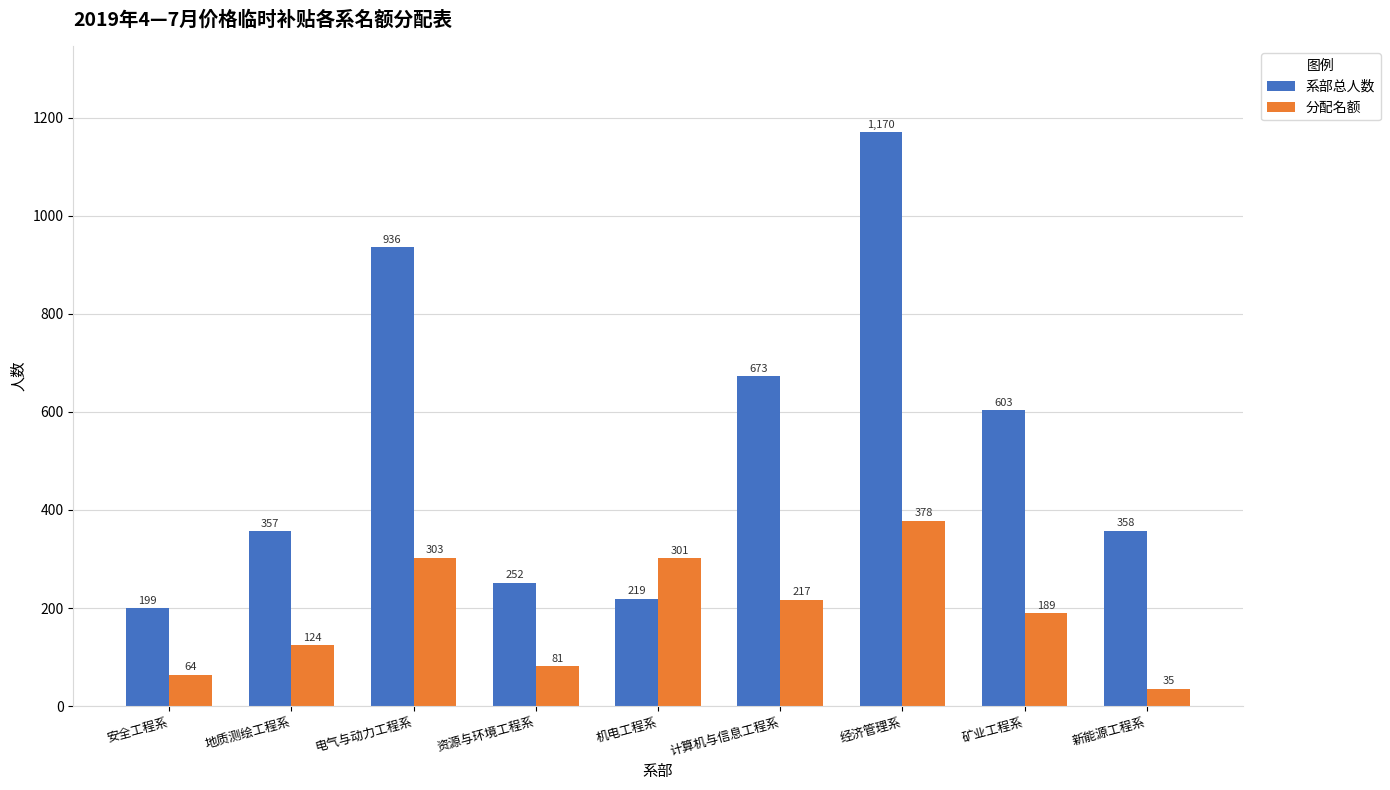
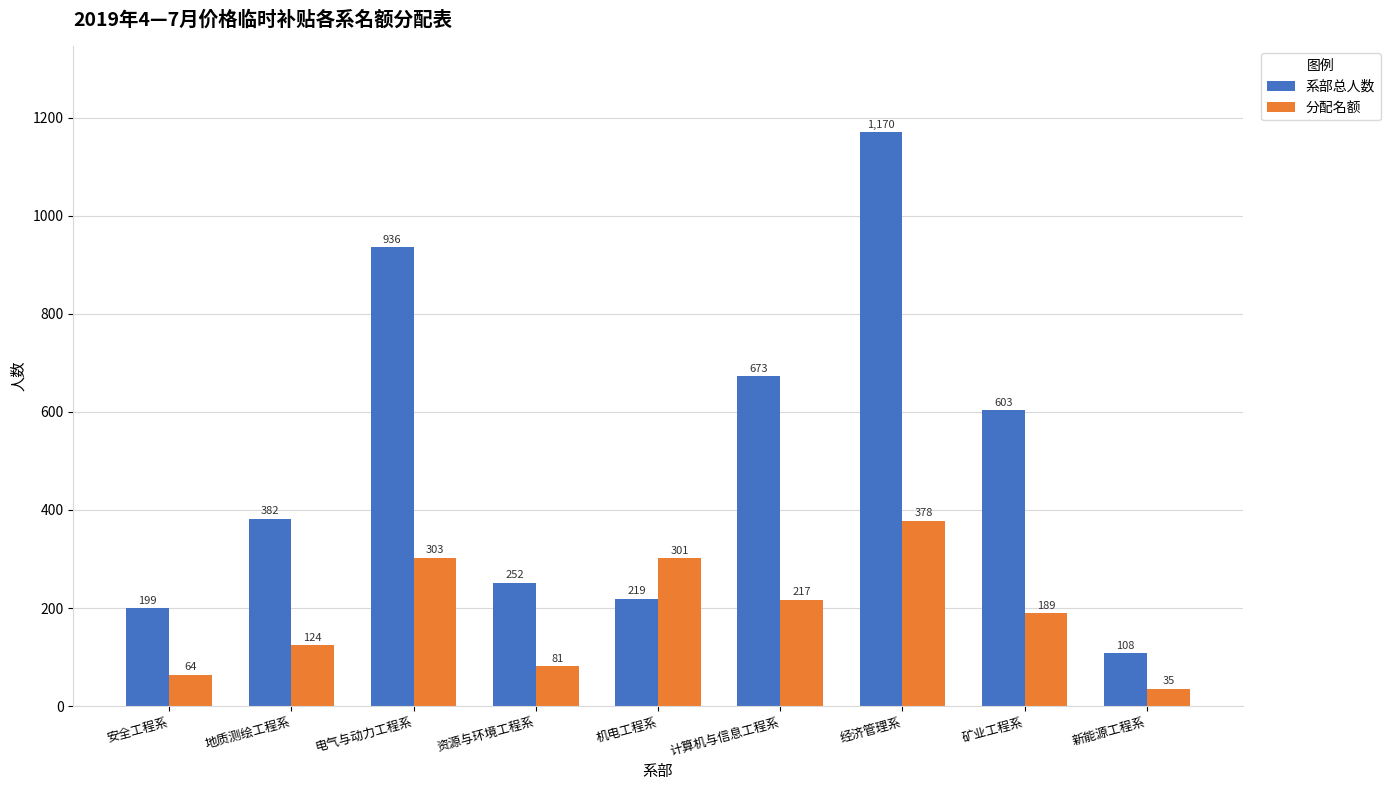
  {
    "系部总人数": {
      "安全工程系": "199",
-     "地质测绘工程系": "357",
+     "地质测绘工程系": "382",
      "电气与动力工程系": "936",
      "资源与环境工程系": "252",
      "机电工程系": "219",
      "计算机与信息工程系": "673",
      "经济管理系": "1,170",
      "矿业工程系": "603",
-     "新能源工程系": "358"
+     "新能源工程系": "108"
    },
    "分配名额": {
      "安全工程系": "64",
      "地质测绘工程系": "124",
      "电气与动力工程系": "303",
      "资源与环境工程系": "81",
      "机电工程系": "301",
      "计算机与信息工程系": "217",
      "经济管理系": "378",
      "矿业工程系": "189",
      "新能源工程系": "35"
    }
  }
